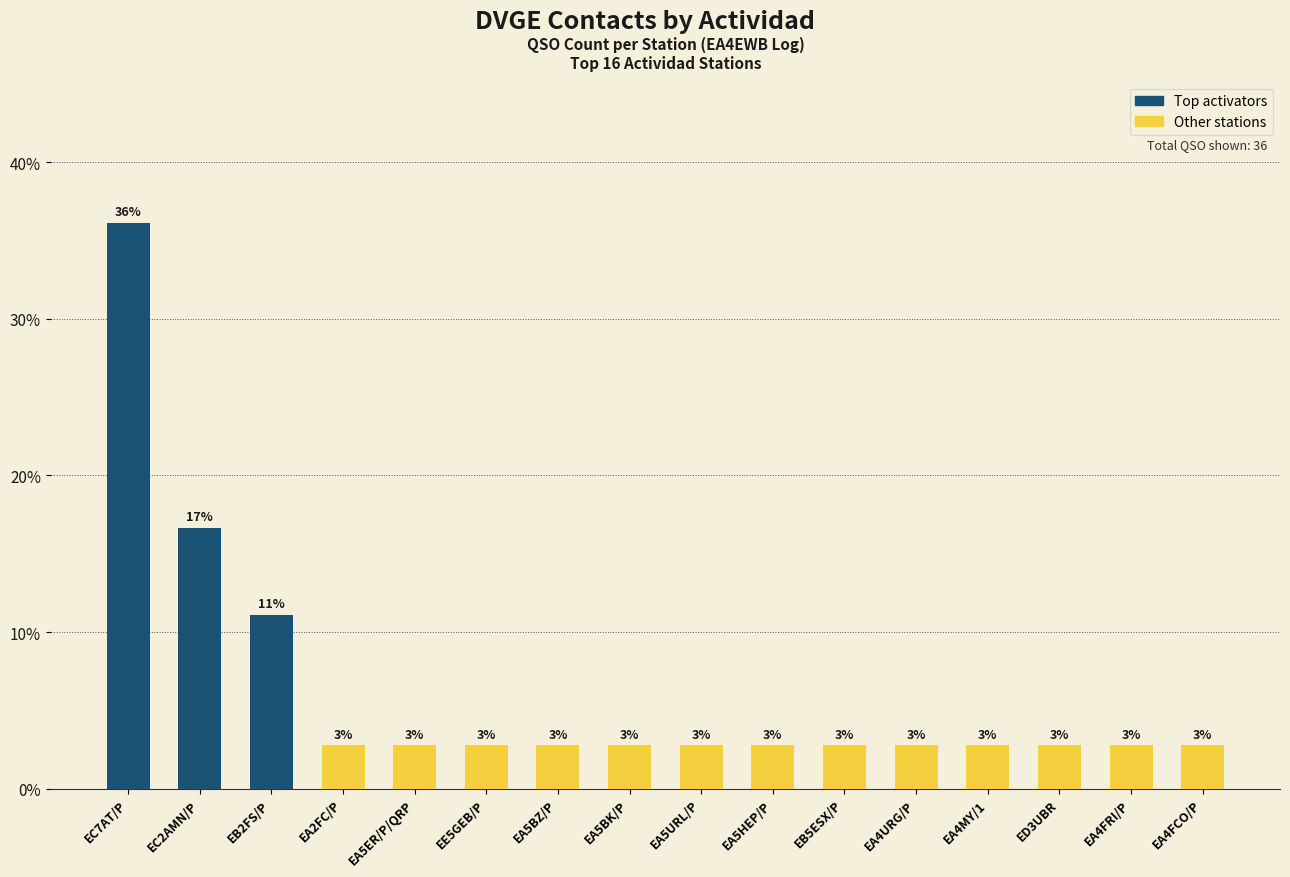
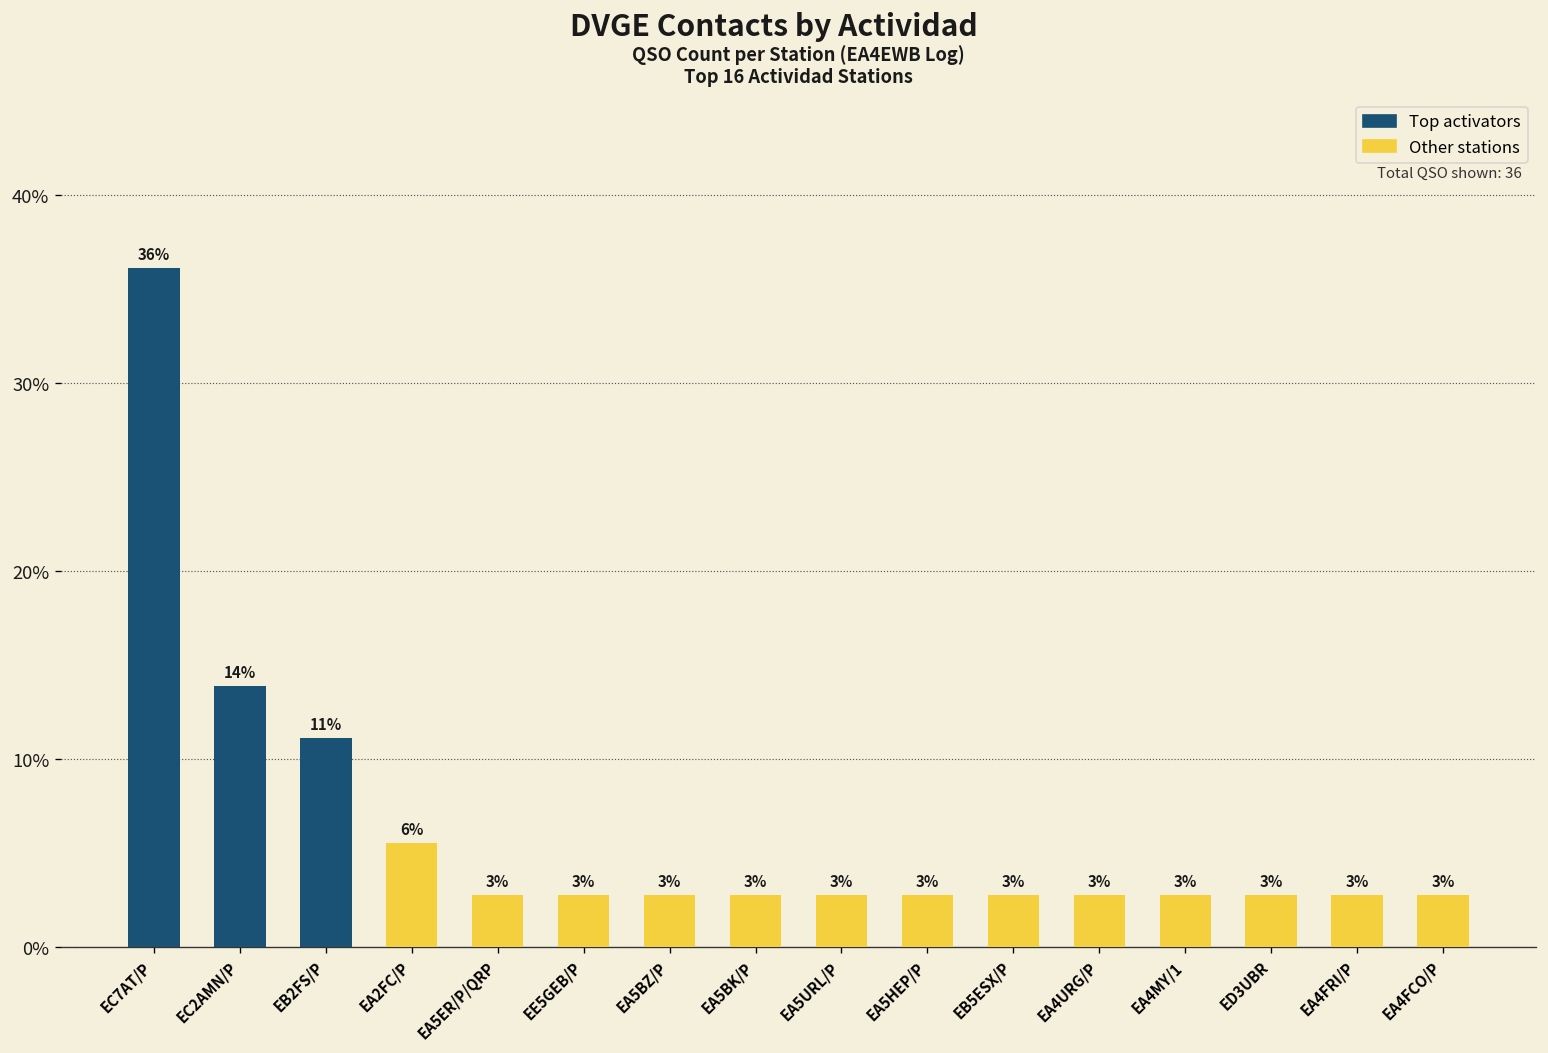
  {
    "EC7AT/P": "36%",
-   "EC2AMN/P": "17%",
+   "EC2AMN/P": "14%",
    "EB2FS/P": "11%",
-   "EA2FC/P": "3%",
+   "EA2FC/P": "6%",
    "EA5ER/P/QRP": "3%",
    "EE5GEB/P": "3%",
    "EA5BZ/P": "3%",
    "EA5BK/P": "3%",
    "EA5URL/P": "3%",
    "EA5HEP/P": "3%",
    "EB5ESX/P": "3%",
    "EA4URG/P": "3%",
    "EA4MY/1": "3%",
    "ED3UBR": "3%",
    "EA4FRI/P": "3%",
    "EA4FCO/P": "3%"
  }
